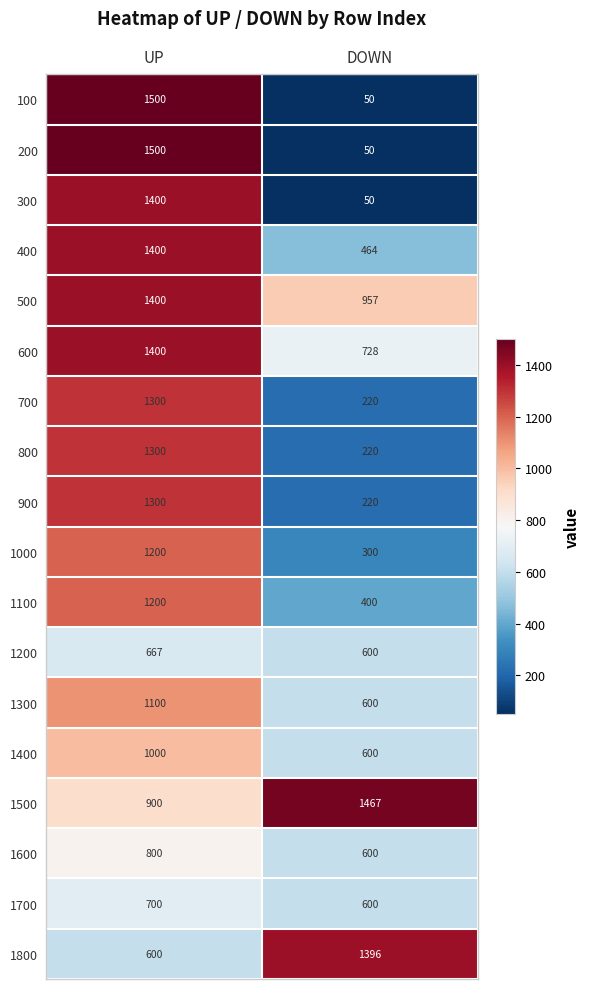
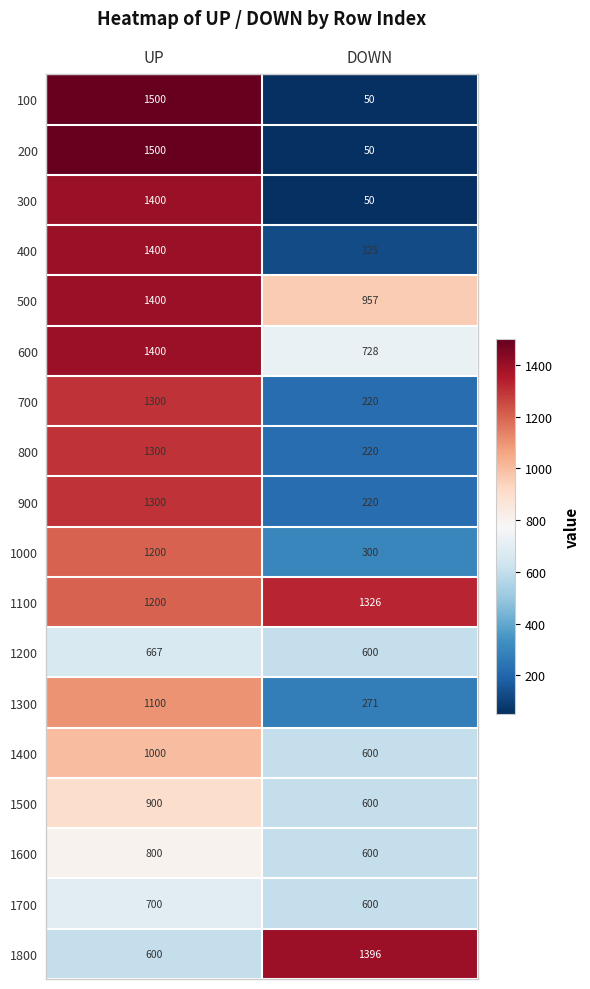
  {
    "100": {
      "UP": 1500,
      "DOWN": 50
    },
    "200": {
      "UP": 1500,
      "DOWN": 50
    },
    "300": {
      "UP": 1400,
      "DOWN": 50
    },
    "400": {
      "UP": 1400,
-     "DOWN": 464
+     "DOWN": 125
    },
    "500": {
      "UP": 1400,
      "DOWN": 957
    },
    "600": {
      "UP": 1400,
      "DOWN": 728
    },
    "700": {
      "UP": 1300,
      "DOWN": 220
    },
    "800": {
      "UP": 1300,
      "DOWN": 220
    },
    "900": {
      "UP": 1300,
      "DOWN": 220
    },
    "1000": {
      "UP": 1200,
      "DOWN": 300
    },
    "1100": {
      "UP": 1200,
-     "DOWN": 400
+     "DOWN": 1326
    },
    "1200": {
      "UP": 667,
      "DOWN": 600
    },
    "1300": {
      "UP": 1100,
-     "DOWN": 600
+     "DOWN": 271
    },
    "1400": {
      "UP": 1000,
      "DOWN": 600
    },
    "1500": {
      "UP": 900,
-     "DOWN": 1467
+     "DOWN": 600
    },
    "1600": {
      "UP": 800,
      "DOWN": 600
    },
    "1700": {
      "UP": 700,
      "DOWN": 600
    },
    "1800": {
      "UP": 600,
      "DOWN": 1396
    }
  }
